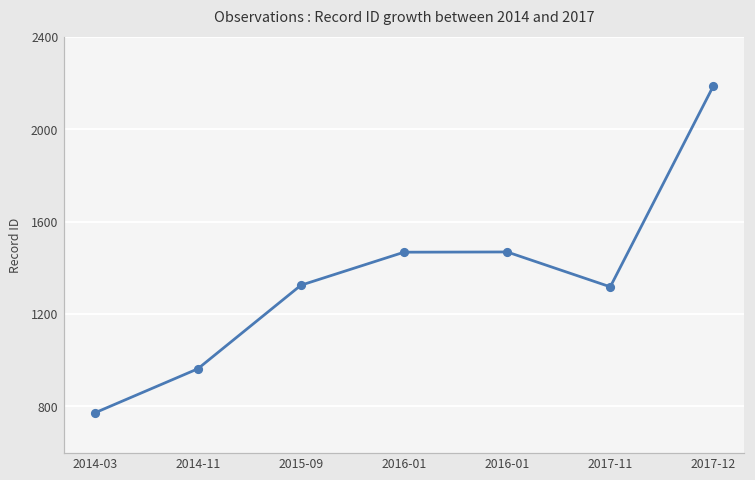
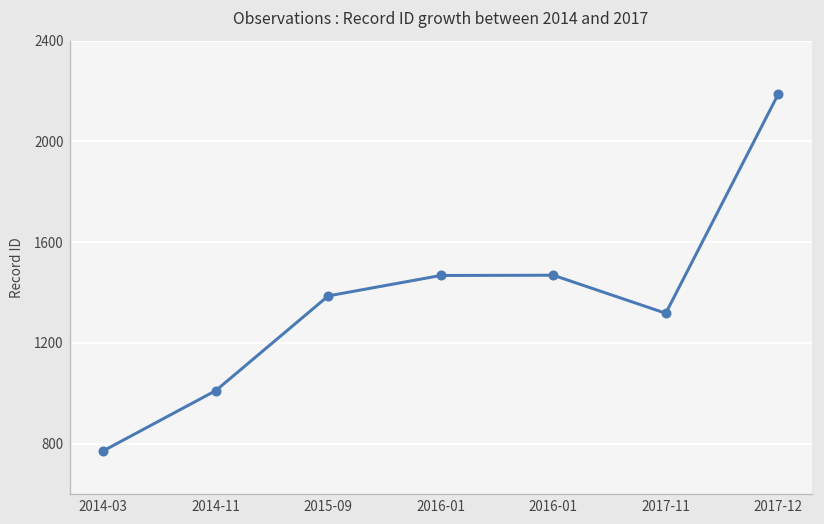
  {
    "2014-03": 770,
-   "2014-11": 960,
-   "2015-09": 1330,
+   "2014-11": 1010,
+   "2015-09": 1390,
    "2017-11": 1320,
    "2017-12": 2190
  }
